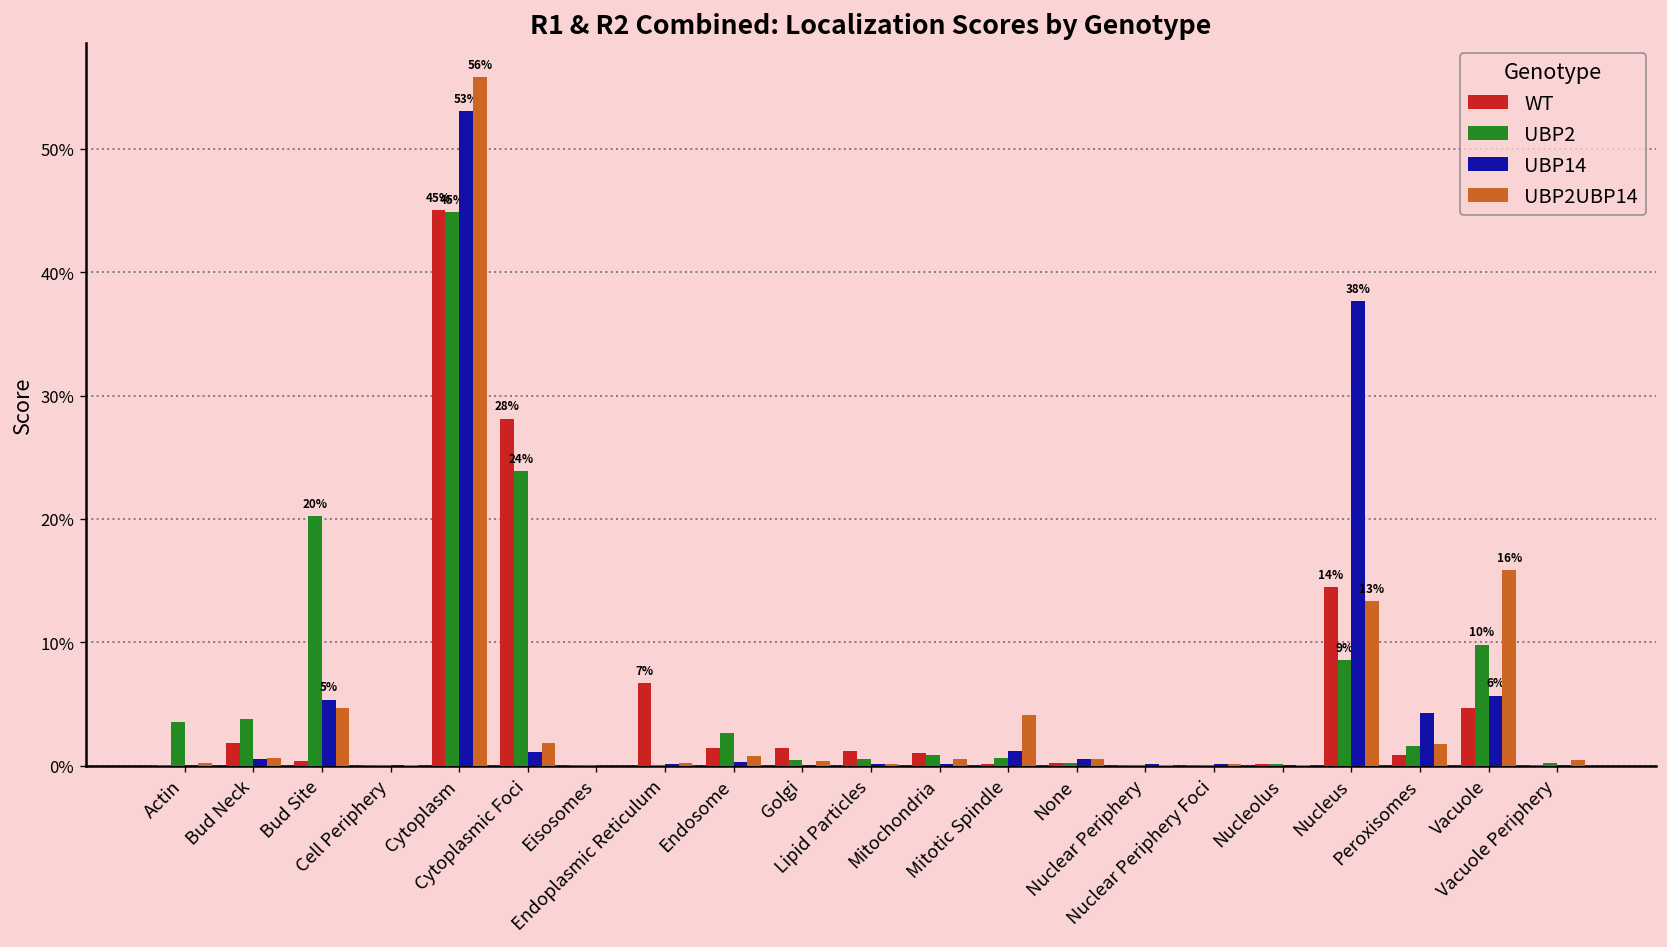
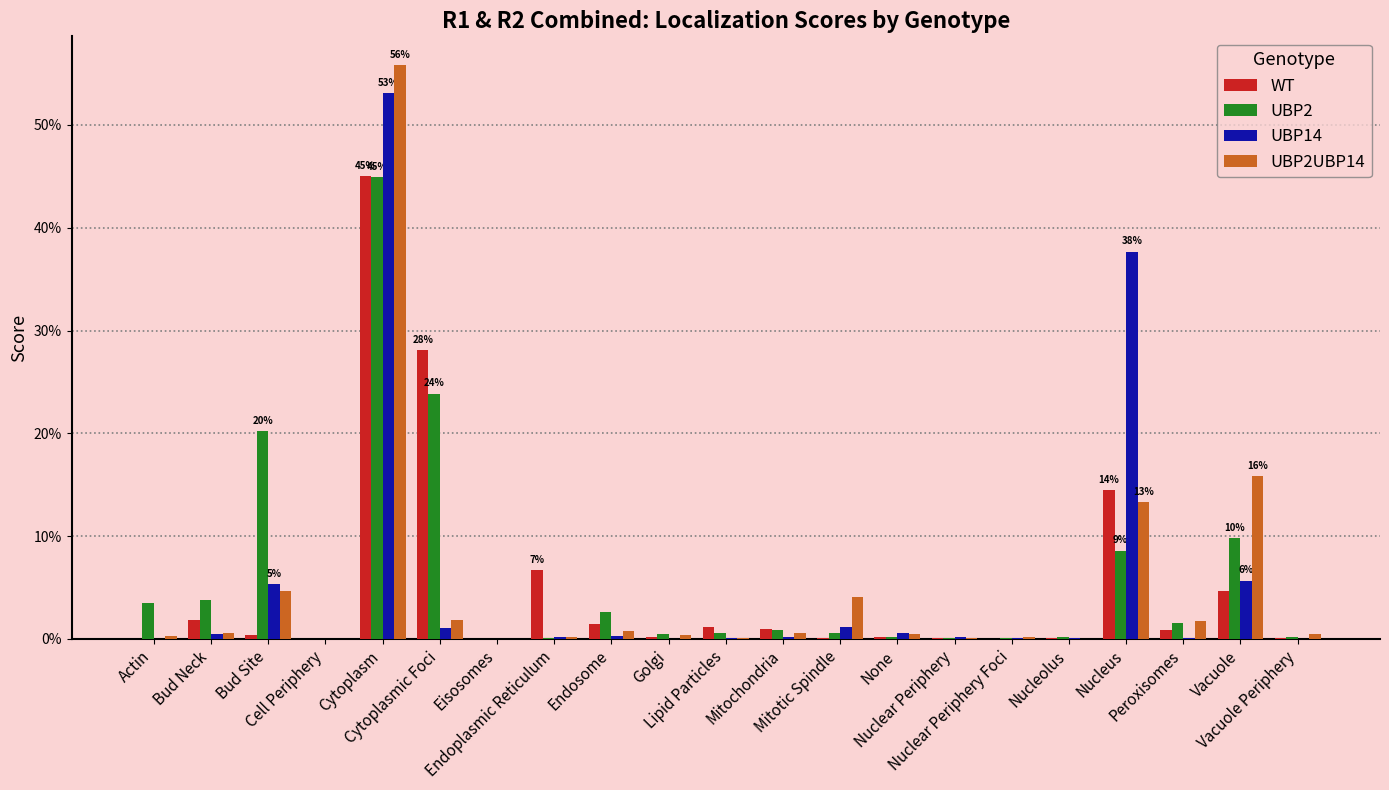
  {
    "WT": {
      "Bud Neck": "1.9%",
      "Bud Site": "0.3%",
      "Endosome": "1.5%",
-     "Golgi": "1.4%",
+     "Golgi": "0.2%",
      "Lipid Particles": "1.2%",
      "Mitochondria": "1.0%",
      "Peroxisomes": "0.9%",
      "Vacuole": "4.7%"
    },
    "UBP2": {
      "Bud Site": "20%",
      "Cytoplasmic Foci": "24%",
      "Nucleus": "9%",
      "Vacuole": "10%"
    },
    "UBP14": {
      "Bud Neck": "0.5%",
      "Cytoplasmic Foci": "1.1%",
      "Endosome": "0.3%",
      "Mitotic Spindle": "1.2%",
      "None": "0.5%",
-     "Peroxisomes": "4.2%"
+     "Peroxisomes": "0.0%"
    },
    "UBP2UBP14": {
      "Cytoplasm": "56%",
      "Nucleus": "13%",
      "Vacuole": "16%"
    }
  }
